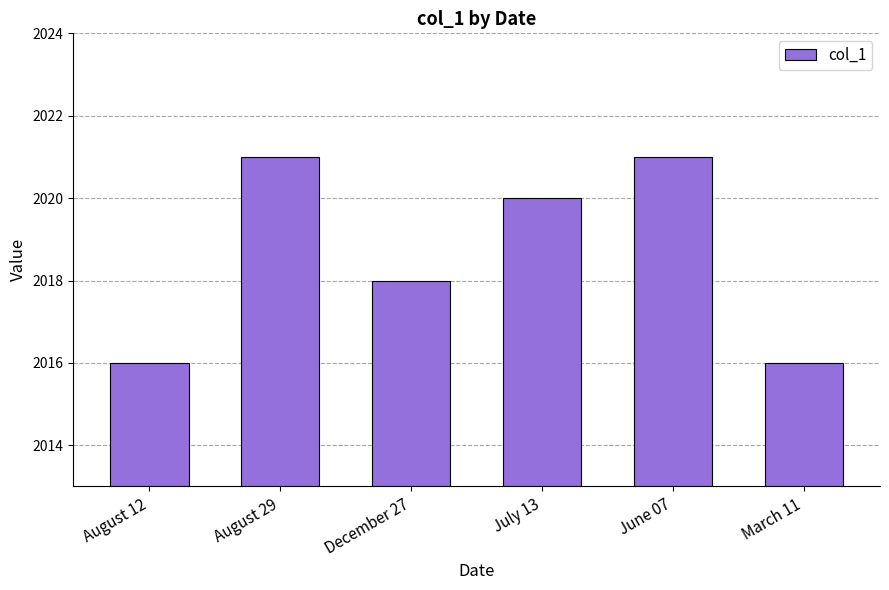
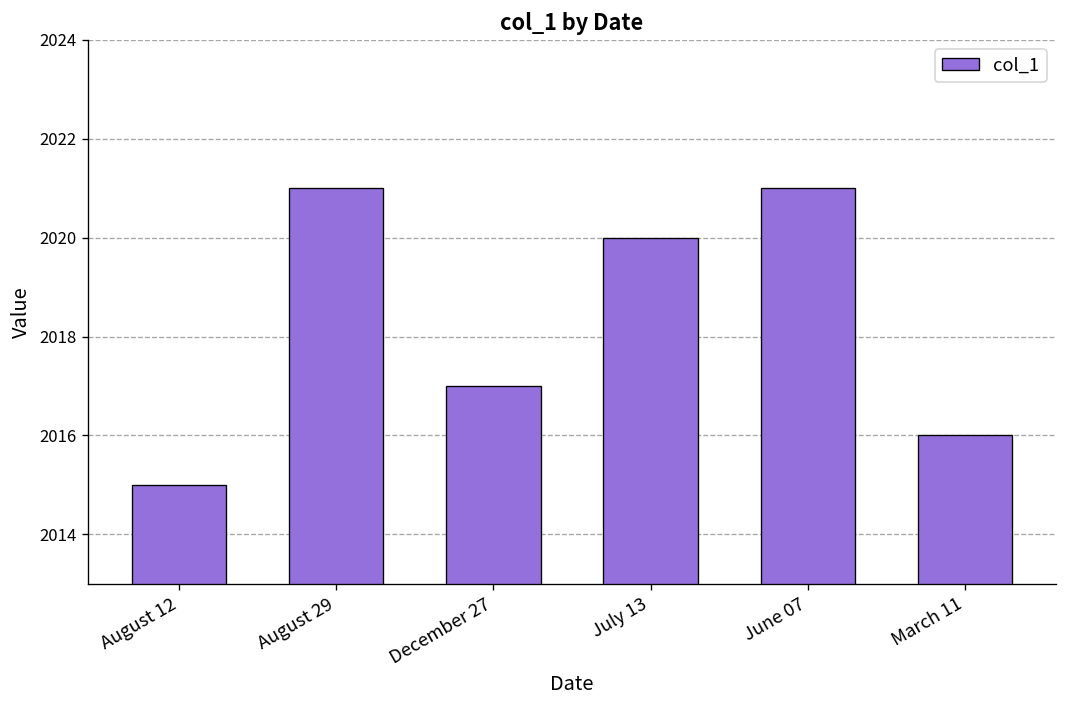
  {
-   "August 12": 2016,
+   "August 12": 2015,
    "August 29": 2021,
-   "December 27": 2018,
+   "December 27": 2017,
    "July 13": 2020,
    "June 07": 2021,
    "March 11": 2016
  }
